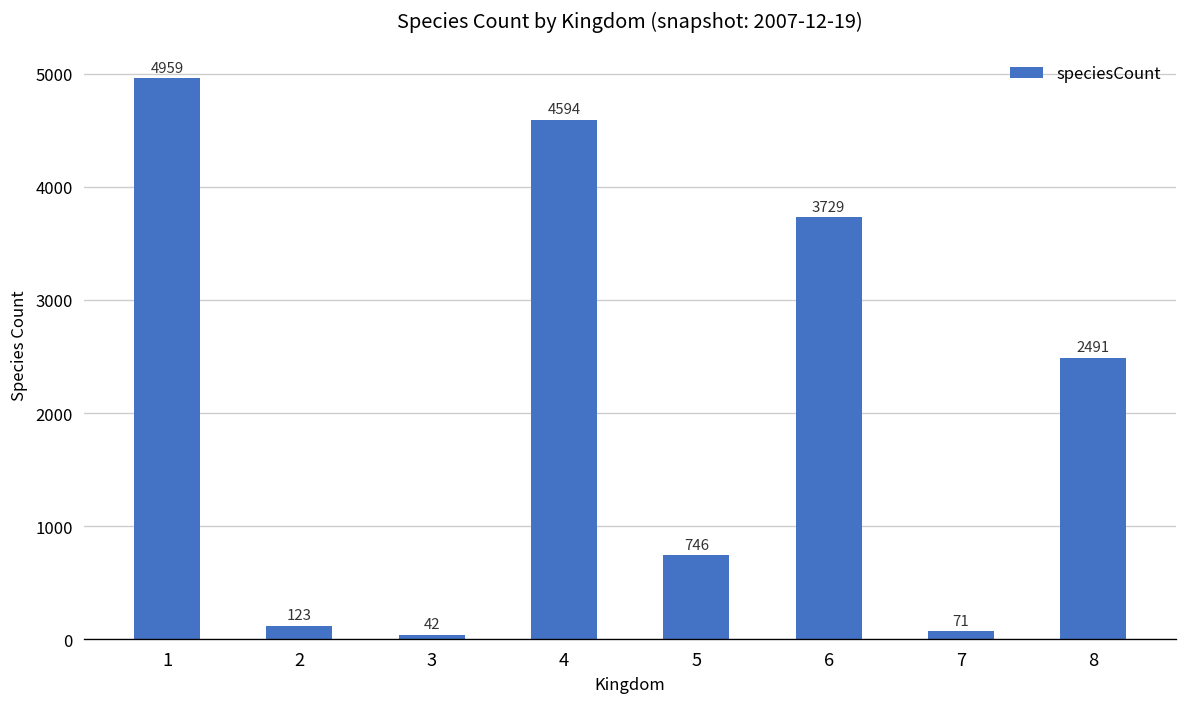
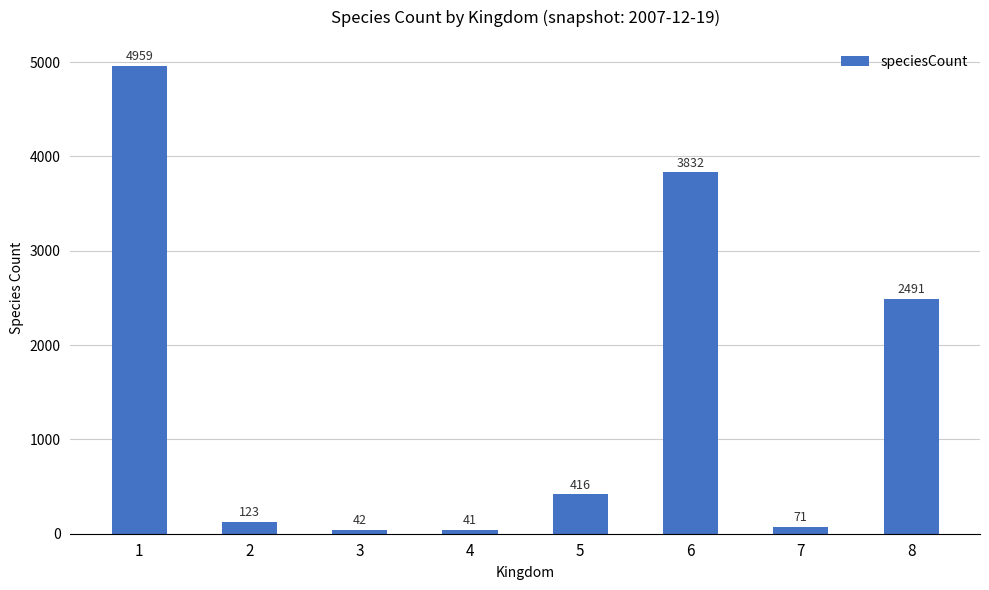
  {
    "1": 4959,
    "2": 123,
    "3": 42,
-   "4": 4594,
-   "5": 746,
-   "6": 3729,
+   "4": 41,
+   "5": 416,
+   "6": 3832,
    "7": 71,
    "8": 2491
  }
